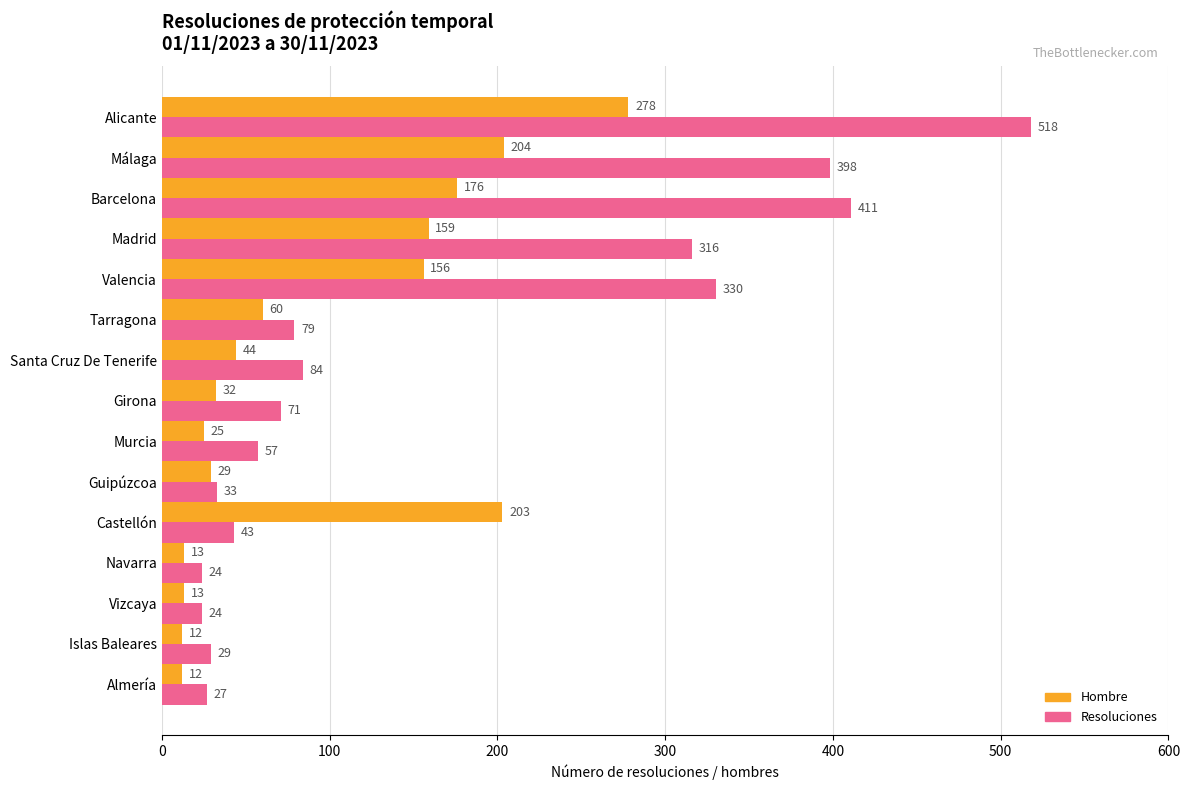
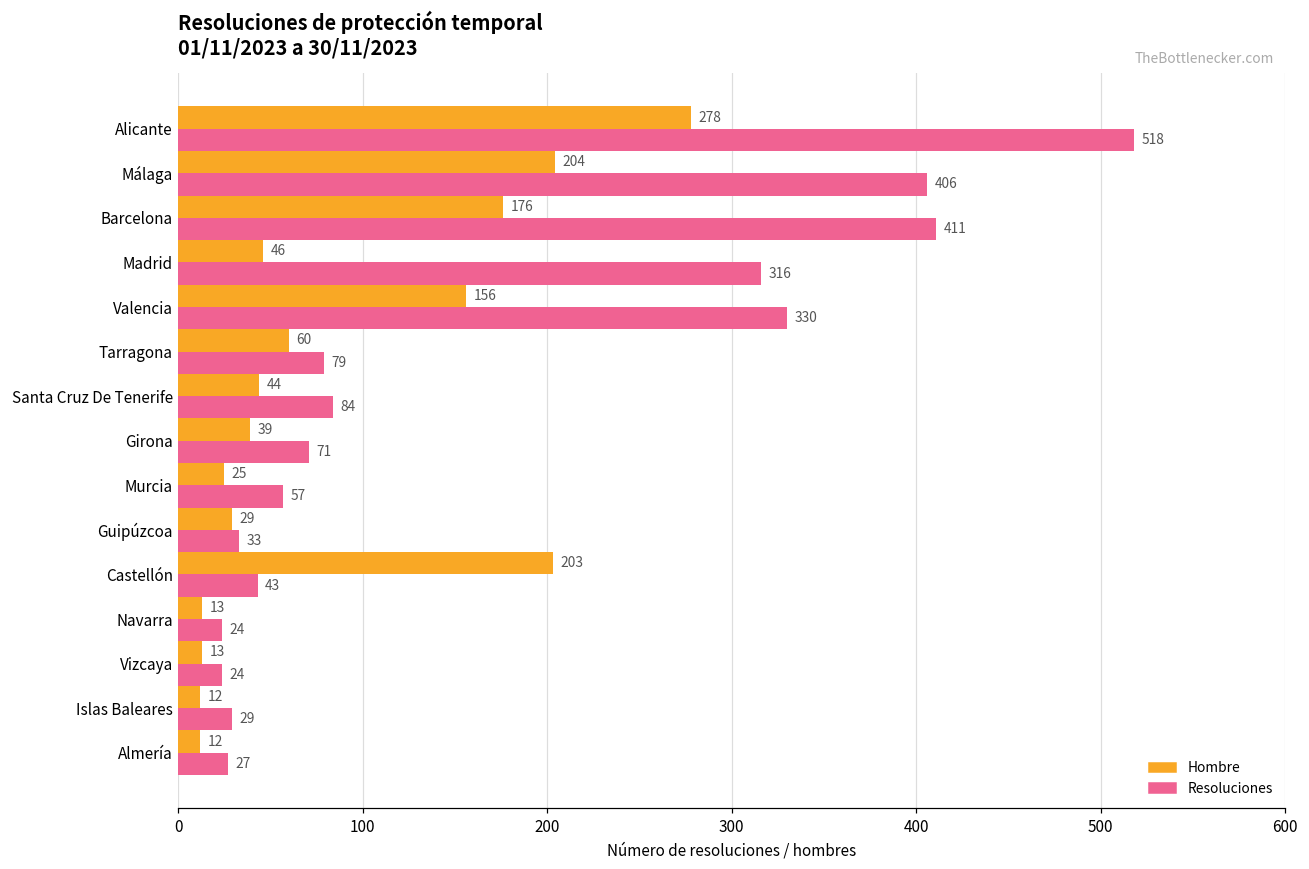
  {
    "Resoluciones": {
      "Alicante": 518,
-     "Málaga": 398,
+     "Málaga": 406,
      "Barcelona": 411,
      "Madrid": 316,
      "Valencia": 330,
      "Tarragona": 79,
      "Santa Cruz De Tenerife": 84,
      "Girona": 71,
      "Murcia": 57,
      "Guipúzcoa": 33,
      "Castellón": 43,
      "Navarra": 24,
      "Vizcaya": 24,
      "Islas Baleares": 29,
      "Almería": 27
    },
    "Hombre": {
      "Alicante": 278,
      "Málaga": 204,
      "Barcelona": 176,
-     "Madrid": 159,
+     "Madrid": 46,
      "Valencia": 156,
      "Tarragona": 60,
      "Santa Cruz De Tenerife": 44,
-     "Girona": 32,
+     "Girona": 39,
      "Murcia": 25,
      "Guipúzcoa": 29,
      "Castellón": 203,
      "Navarra": 13,
      "Vizcaya": 13,
      "Islas Baleares": 12,
      "Almería": 12
    }
  }
